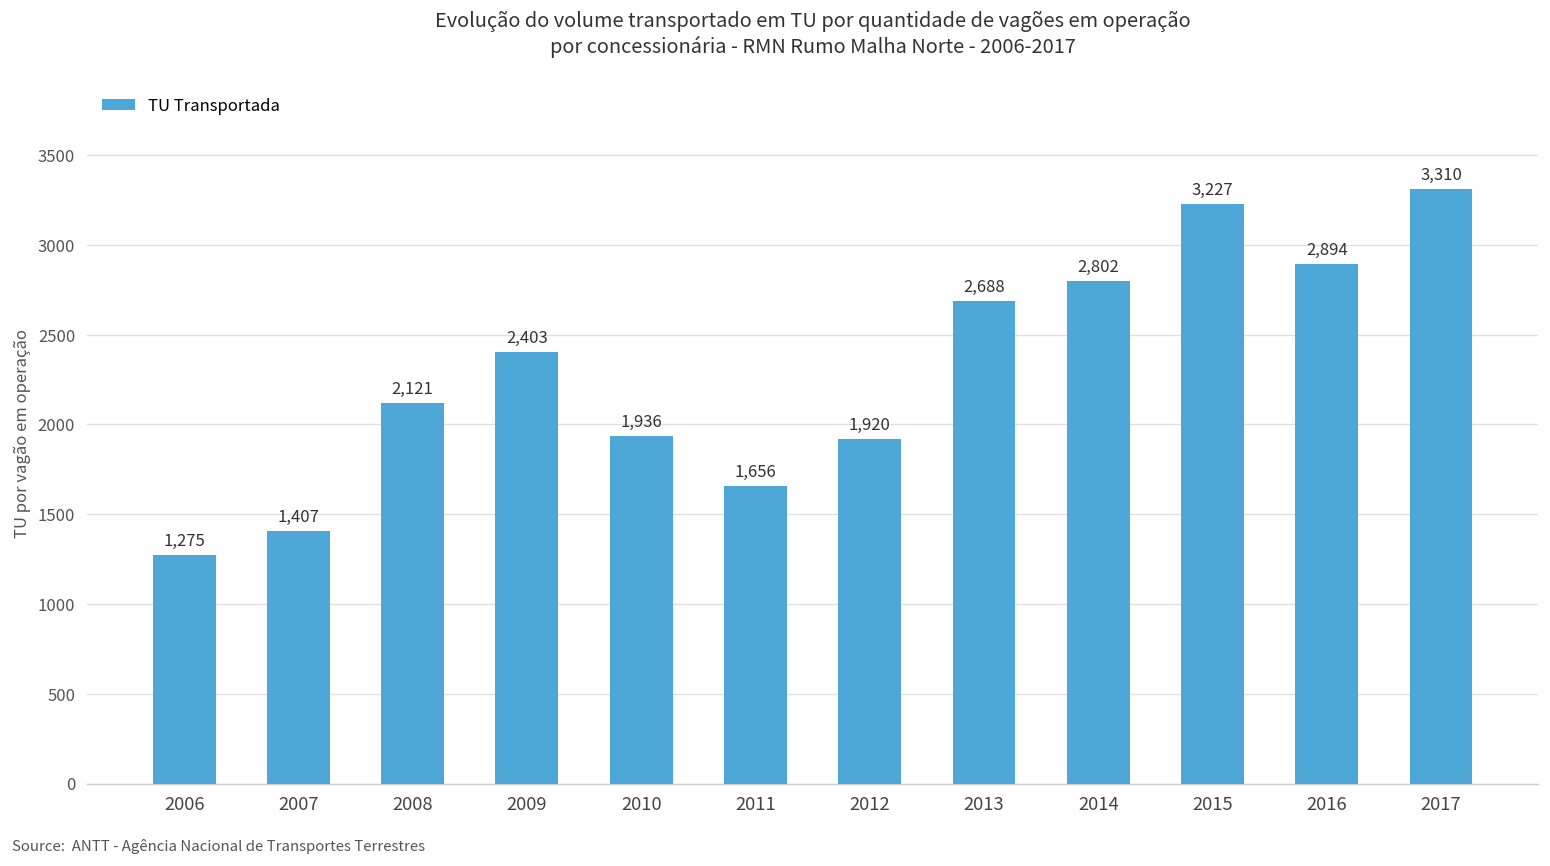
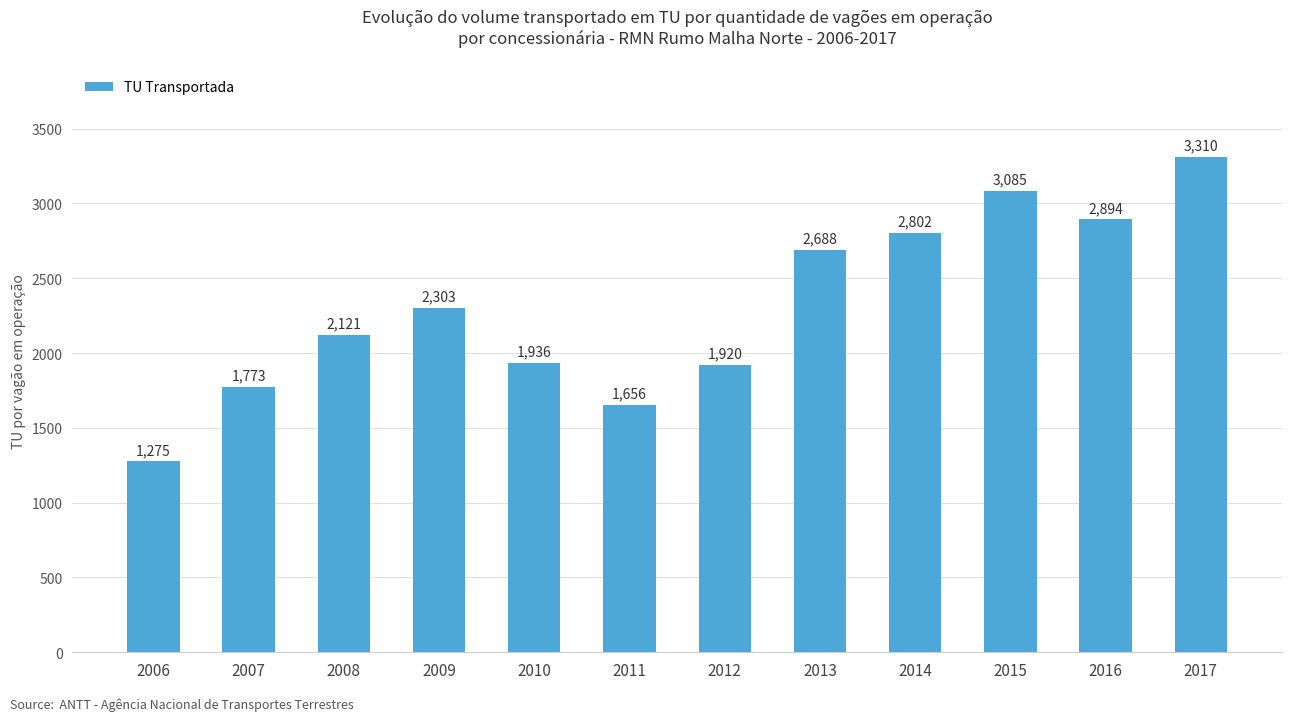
  {
    "2006": "1,275",
-   "2007": "1,407",
+   "2007": "1,773",
    "2008": "2,121",
-   "2009": "2,403",
+   "2009": "2,303",
    "2010": "1,936",
    "2011": "1,656",
    "2012": "1,920",
    "2013": "2,688",
    "2014": "2,802",
-   "2015": "3,227",
+   "2015": "3,085",
    "2016": "2,894",
    "2017": "3,310"
  }
